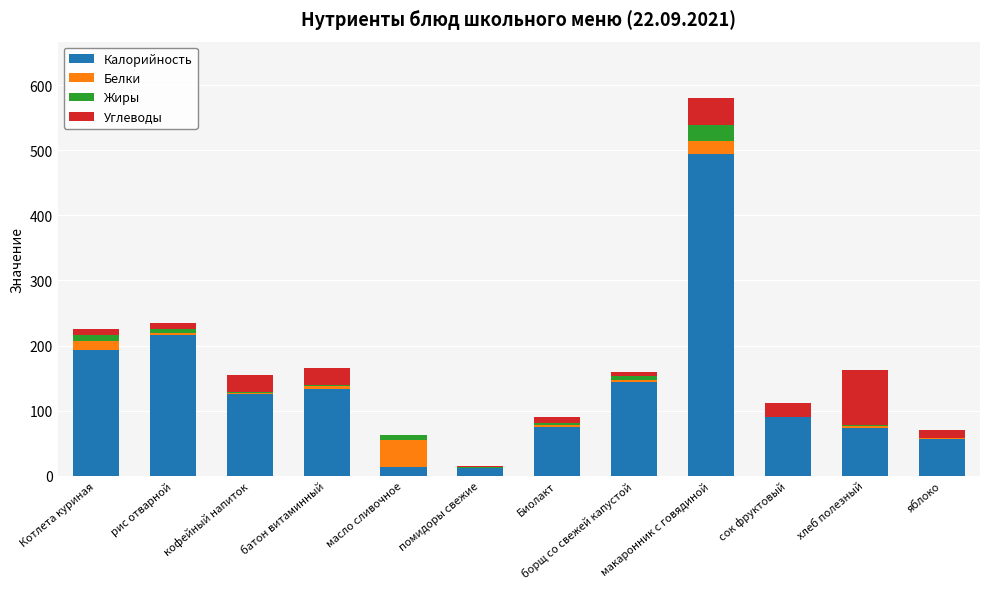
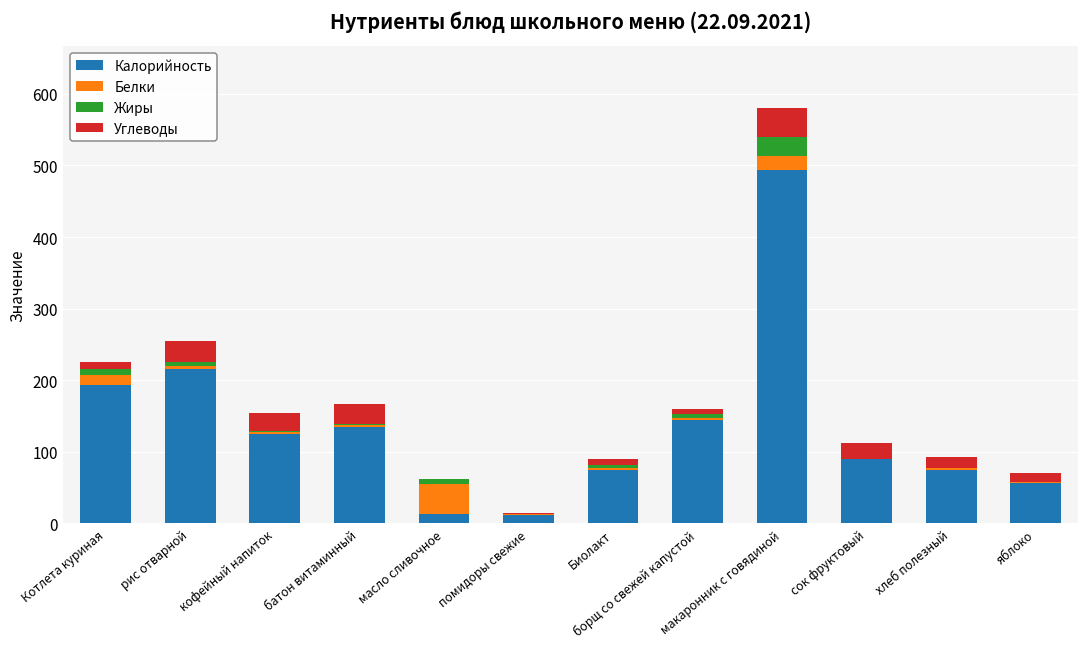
  {
    "Калорийность": {
      "Котлета куриная": 190,
      "рис отварной": 220,
      "кофейный напиток": 130,
      "батон витаминный": 130,
      "масло сливочное": 10,
      "помидоры свежие": 10,
      "Биолакт": 80,
      "борщ со свежей капустой": 140,
      "макаронник с говядиной": 490,
      "сок фруктовый": 90,
      "хлеб полезный": 70,
      "яблоко": 60
    },
    "Белки": {
      "Котлета куриная": 10,
      "масло сливочное": 40,
      "макаронник с говядиной": 20,
      "сок фруктовый": 0
    },
    "Жиры": {
      "Котлета куриная": 10,
      "рис отварной": 10,
      "масло сливочное": 10,
      "борщ со свежей капустой": 10,
      "макаронник с говядиной": 30,
      "сок фруктовый": 0
    },
    "Углеводы": {
      "Котлета куриная": 10,
-     "рис отварной": 10,
+     "рис отварной": 30,
      "кофейный напиток": 30,
      "батон витаминный": 30,
      "Биолакт": 10,
      "борщ со свежей капустой": 10,
      "макаронник с говядиной": 40,
      "сок фруктовый": 20,
-     "хлеб полезный": 90,
+     "хлеб полезный": 20,
      "яблоко": 10
    }
  }
